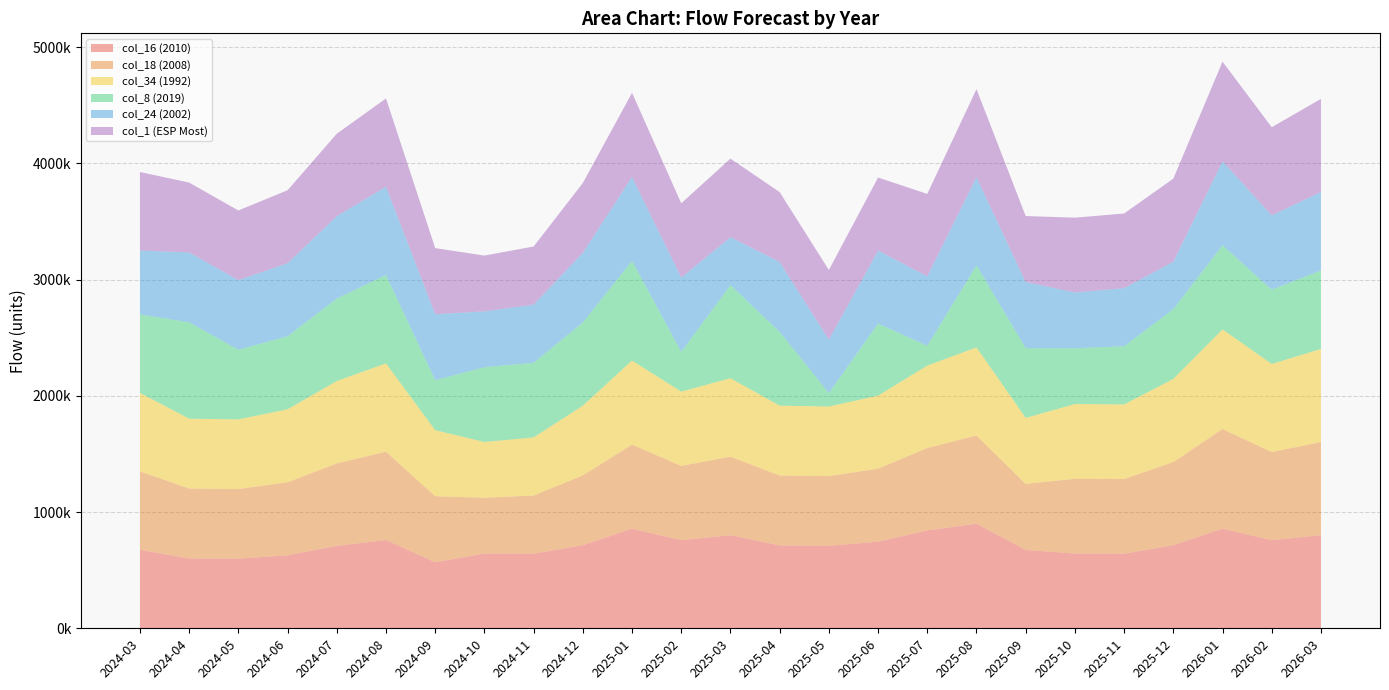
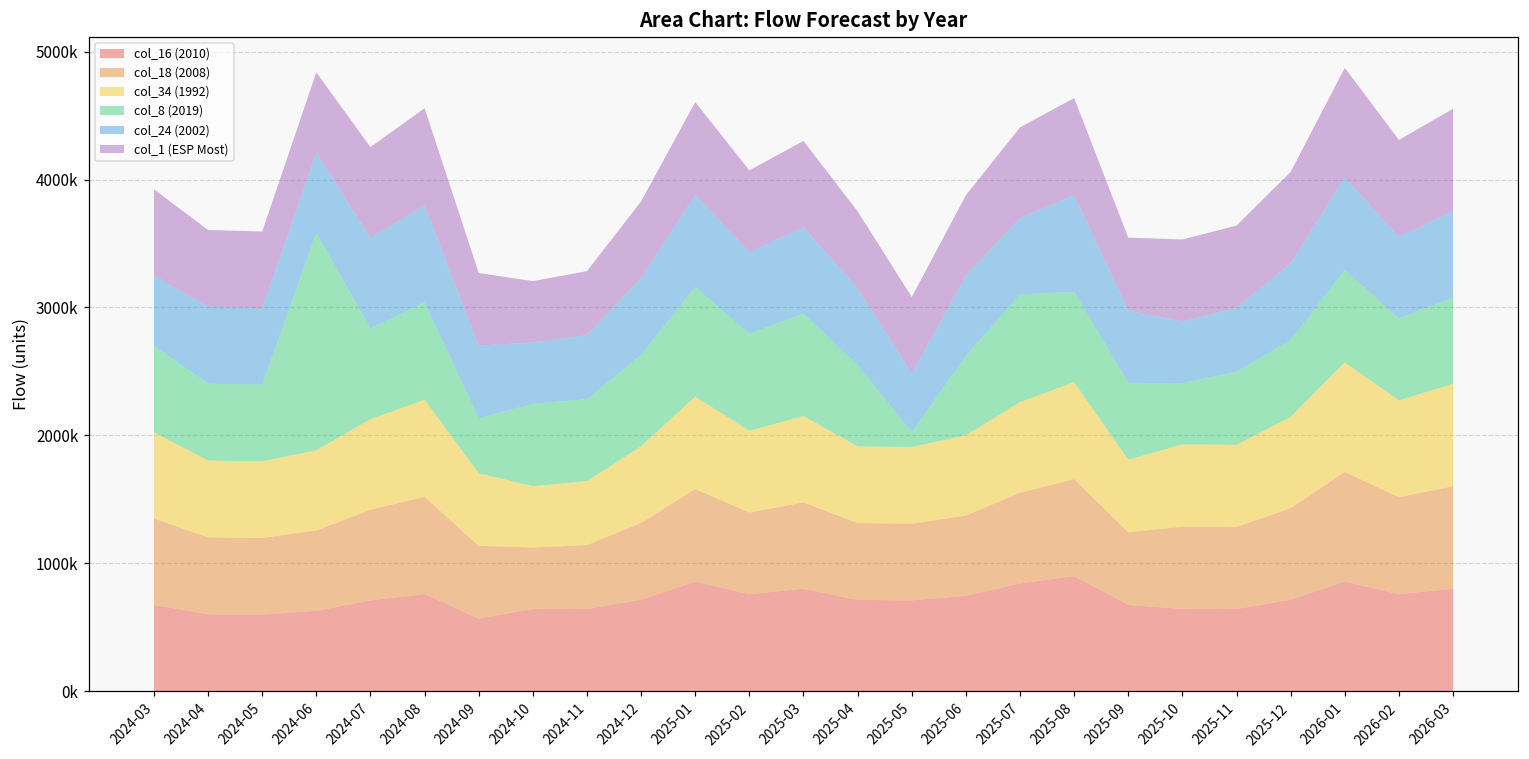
  {
    "col_8 (2019)": {
      "2024-03": 670000,
-     "2024-04": 830000,
+     "2024-04": 600000,
      "2024-05": 600000,
-     "2024-06": 630000,
+     "2024-06": 1700000,
      "2024-07": 710000,
      "2024-08": 760000,
      "2024-09": 430000,
      "2024-10": 640000,
      "2024-11": 640000,
      "2024-12": 720000,
      "2025-01": 860000,
-     "2025-02": 340000,
+     "2025-02": 760000,
      "2025-03": 800000,
      "2025-04": 640000,
      "2025-05": 120000,
      "2025-06": 620000,
-     "2025-07": 170000,
+     "2025-07": 840000,
      "2025-08": 710000,
      "2025-09": 600000,
      "2025-10": 480000,
-     "2025-11": 500000,
+     "2025-11": 570000,
      "2025-12": 600000,
      "2026-01": 720000,
      "2026-02": 640000,
      "2026-03": 680000
    },
    "col_24 (2002)": {
      "2024-03": 550000,
      "2024-04": 600000,
      "2024-05": 600000,
      "2024-06": 630000,
      "2024-07": 710000,
      "2024-08": 760000,
      "2024-09": 570000,
      "2024-10": 480000,
      "2024-11": 500000,
      "2024-12": 600000,
      "2025-01": 720000,
      "2025-02": 640000,
-     "2025-03": 410000,
+     "2025-03": 680000,
      "2025-04": 600000,
      "2025-05": 460000,
      "2025-06": 630000,
      "2025-07": 600000,
      "2025-08": 760000,
      "2025-09": 570000,
      "2025-10": 480000,
      "2025-11": 500000,
-     "2025-12": 410000,
+     "2025-12": 600000,
      "2026-01": 720000,
      "2026-02": 640000,
      "2026-03": 680000
    },
    "col_1 (ESP Most)": {
      "2024-03": 670000,
      "2024-04": 600000,
      "2024-05": 600000,
      "2024-06": 630000,
      "2024-07": 710000,
      "2024-08": 760000,
      "2024-09": 570000,
      "2024-10": 480000,
      "2024-11": 500000,
      "2024-12": 600000,
      "2025-01": 720000,
      "2025-02": 640000,
      "2025-03": 680000,
      "2025-04": 600000,
      "2025-05": 600000,
      "2025-06": 630000,
      "2025-07": 710000,
      "2025-08": 760000,
      "2025-09": 570000,
      "2025-10": 640000,
      "2025-11": 640000,
      "2025-12": 720000,
      "2026-01": 860000,
      "2026-02": 760000,
      "2026-03": 800000
    }
  }
